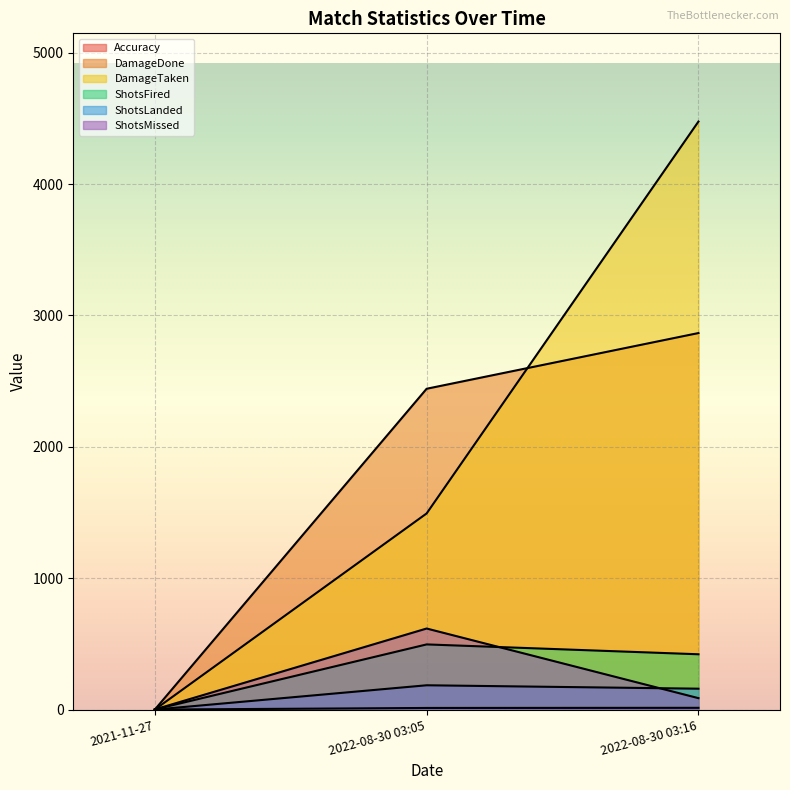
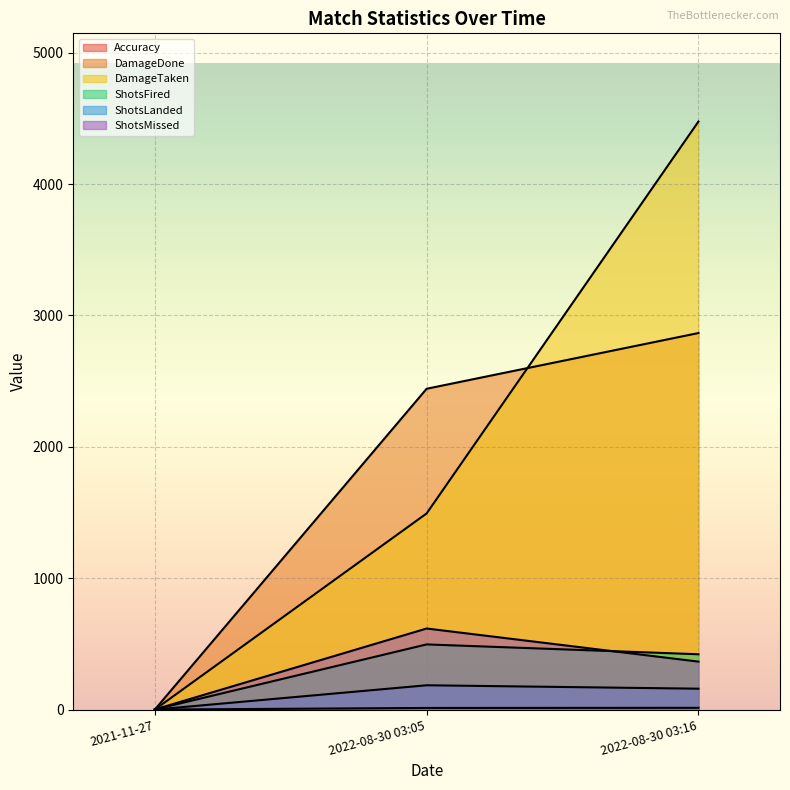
  {
    "DamageTaken": {
      "2022-08-30 03:05": 1490,
      "2022-08-30 03:16": 4480
    },
    "ShotsFired": {
      "2022-08-30 03:05": 500,
      "2022-08-30 03:16": 420
    },
    "ShotsLanded": {
      "2022-08-30 03:05": 190,
      "2022-08-30 03:16": 160
    },
    "ShotsMissed": {
      "2022-08-30 03:05": 620,
-     "2022-08-30 03:16": 90
+     "2022-08-30 03:16": 370
    }
  }
